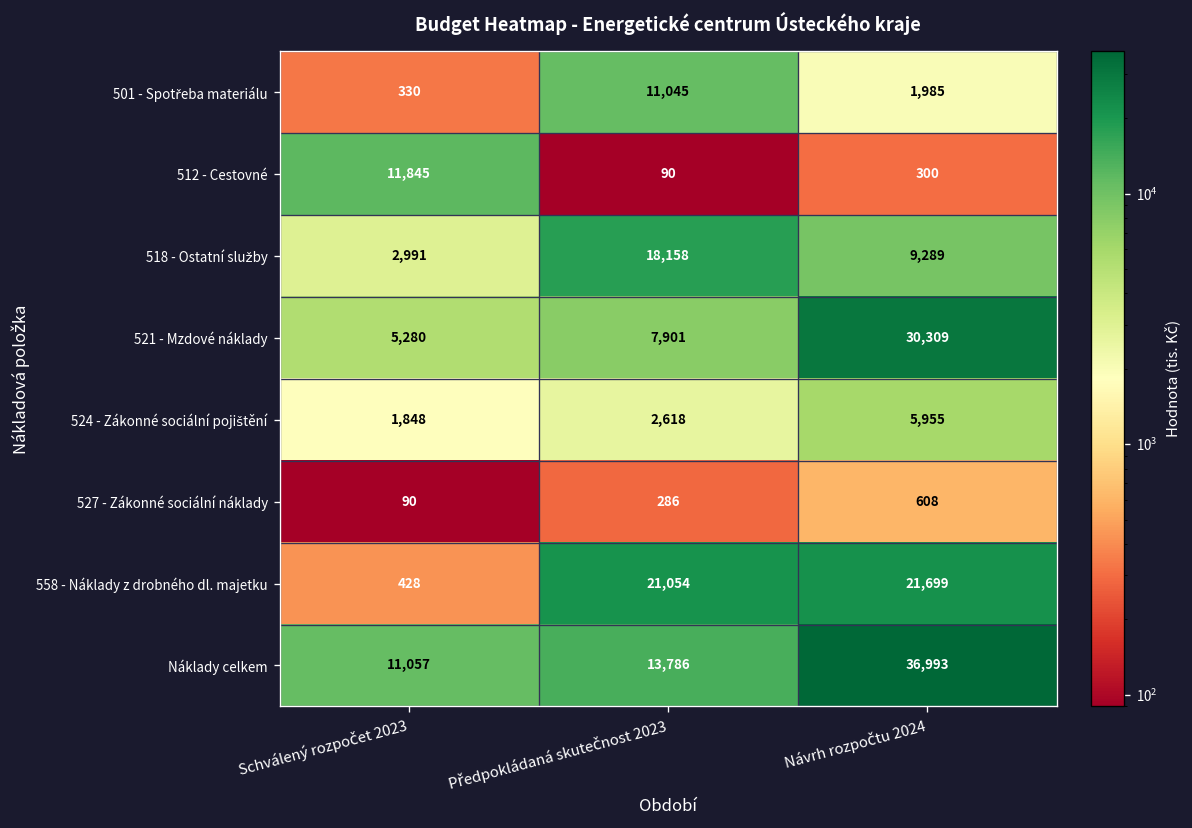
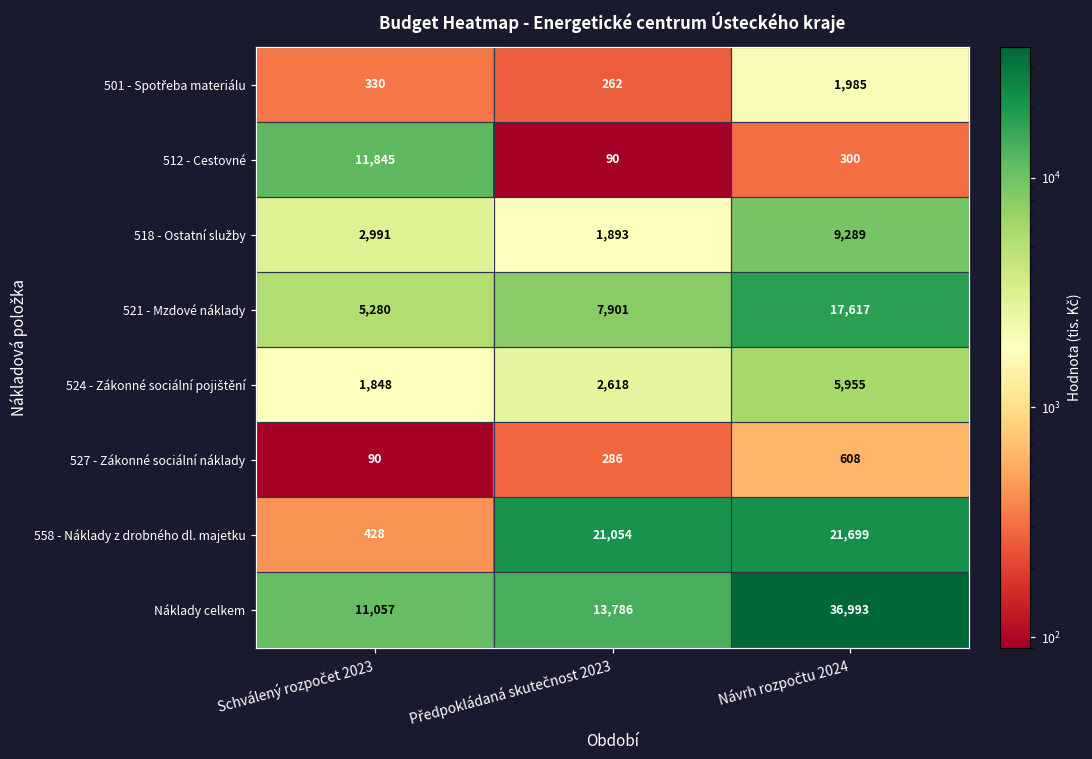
  {
    "501 - Spotřeba materiálu": {
      "Schválený rozpočet 2023": "330",
-     "Předpokládaná skutečnost 2023": "11,045",
+     "Předpokládaná skutečnost 2023": "262",
      "Návrh rozpočtu 2024": "1,985"
    },
    "512 - Cestovné": {
      "Schválený rozpočet 2023": "11,845",
      "Předpokládaná skutečnost 2023": "90",
      "Návrh rozpočtu 2024": "300"
    },
    "518 - Ostatní služby": {
      "Schválený rozpočet 2023": "2,991",
-     "Předpokládaná skutečnost 2023": "18,158",
+     "Předpokládaná skutečnost 2023": "1,893",
      "Návrh rozpočtu 2024": "9,289"
    },
    "521 - Mzdové náklady": {
      "Schválený rozpočet 2023": "5,280",
      "Předpokládaná skutečnost 2023": "7,901",
-     "Návrh rozpočtu 2024": "30,309"
+     "Návrh rozpočtu 2024": "17,617"
    },
    "524 - Zákonné sociální pojištění": {
      "Schválený rozpočet 2023": "1,848",
      "Předpokládaná skutečnost 2023": "2,618",
      "Návrh rozpočtu 2024": "5,955"
    },
    "527 - Zákonné sociální náklady": {
      "Schválený rozpočet 2023": "90",
      "Předpokládaná skutečnost 2023": "286",
      "Návrh rozpočtu 2024": "608"
    },
    "558 - Náklady z drobného dl. majetku": {
      "Schválený rozpočet 2023": "428",
      "Předpokládaná skutečnost 2023": "21,054",
      "Návrh rozpočtu 2024": "21,699"
    },
    "Náklady celkem": {
      "Schválený rozpočet 2023": "11,057",
      "Předpokládaná skutečnost 2023": "13,786",
      "Návrh rozpočtu 2024": "36,993"
    }
  }
